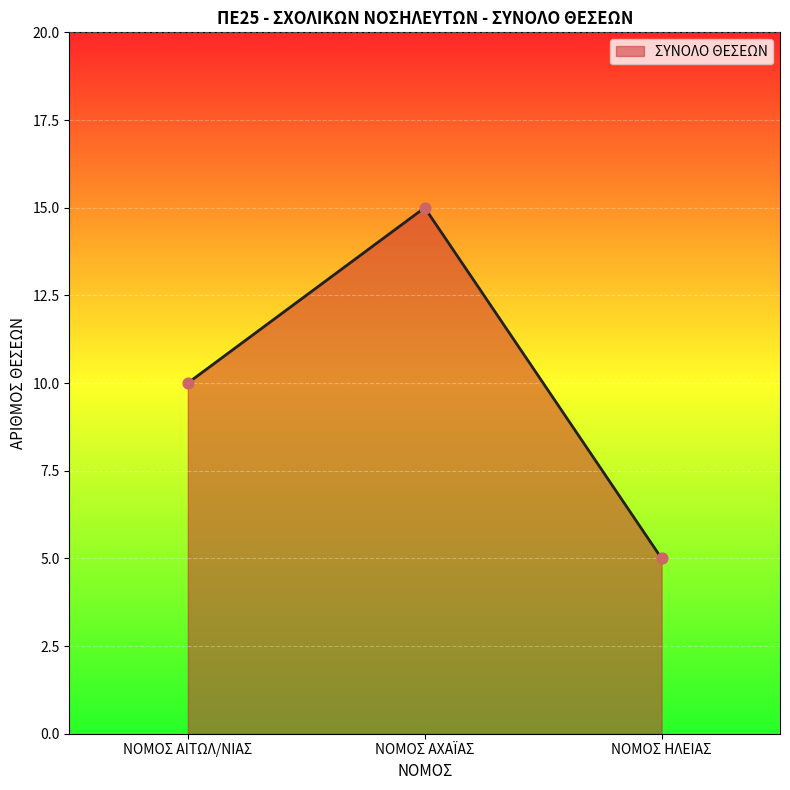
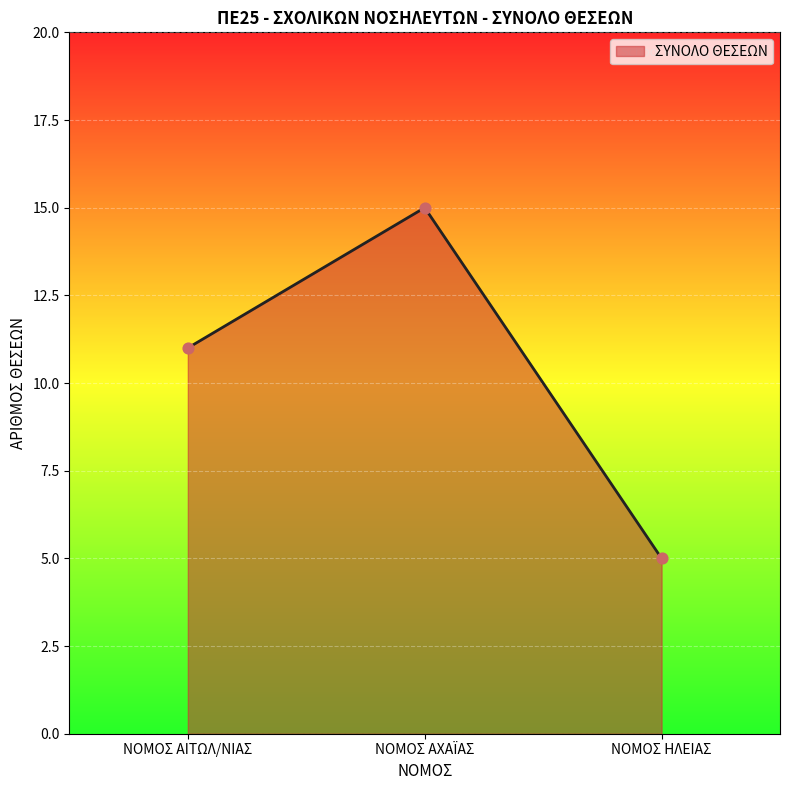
  {
-   "ΝΟΜΟΣ ΑΙΤΩΛ/ΝΙΑΣ": 10,
+   "ΝΟΜΟΣ ΑΙΤΩΛ/ΝΙΑΣ": 11,
    "ΝΟΜΟΣ ΑΧΑΪΑΣ": 15,
    "ΝΟΜΟΣ ΗΛΕΙΑΣ": 5
  }
